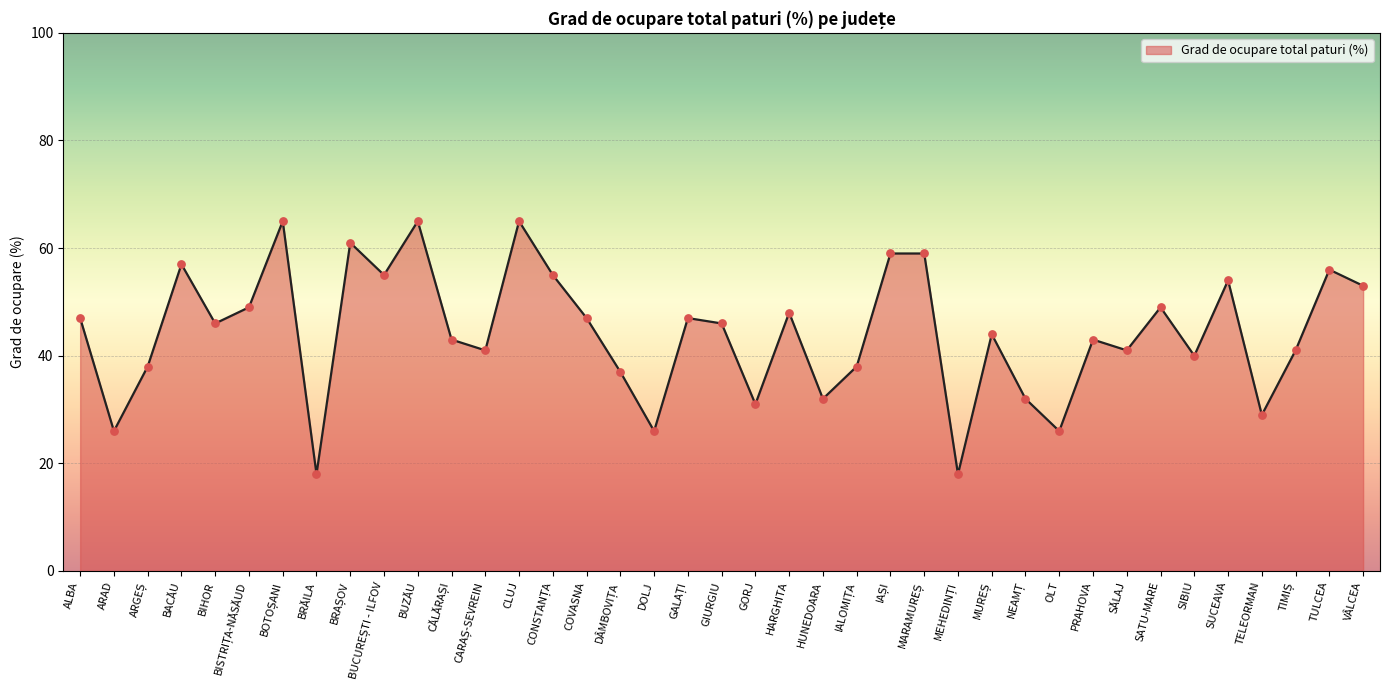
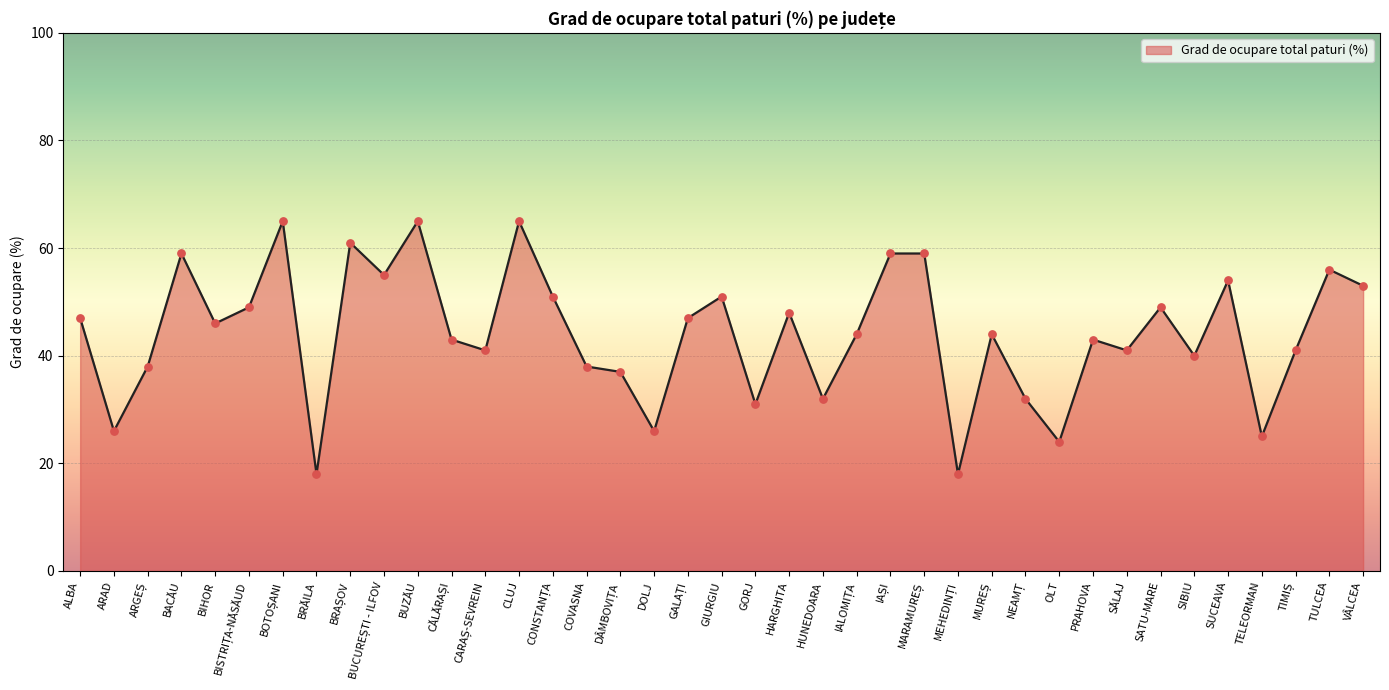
  {
    "ALBA": 47,
    "ARAD": 26,
    "ARGEȘ": 38,
-   "BACĂU": 57,
+   "BACĂU": 59,
    "BIHOR": 46,
    "BISTRIȚA-NĂSĂUD": 49,
    "BOTOȘANI": 65,
    "BRĂILA": 18,
    "BRAȘOV": 61,
    "BUCUREȘTI - ILFOV": 55,
    "BUZĂU": 65,
    "CĂLĂRAȘI": 43,
    "CARAȘ-SEVREIN": 41,
    "CLUJ": 65,
-   "CONSTANȚA": 55,
-   "COVASNA": 47,
+   "CONSTANȚA": 51,
+   "COVASNA": 38,
    "DÂMBOVIȚA": 37,
    "DOLJ": 26,
    "GALAȚI": 47,
-   "GIURGIU": 46,
+   "GIURGIU": 51,
    "GORJ": 31,
    "HARGHITA": 48,
    "HUNEDOARA": 32,
-   "IALOMIȚA": 38,
+   "IALOMIȚA": 44,
    "IAȘI": 59,
    "MARAMUREȘ": 59,
    "MEHEDINȚI": 18,
    "MUREȘ": 44,
    "NEAMȚ": 32,
-   "OLT": 26,
+   "OLT": 24,
    "PRAHOVA": 43,
    "SĂLAJ": 41,
    "SATU-MARE": 49,
    "SIBIU": 40,
    "SUCEAVA": 54,
-   "TELEORMAN": 29,
+   "TELEORMAN": 25,
    "TIMIȘ": 41,
    "TULCEA": 56,
    "VÂLCEA": 53
  }
